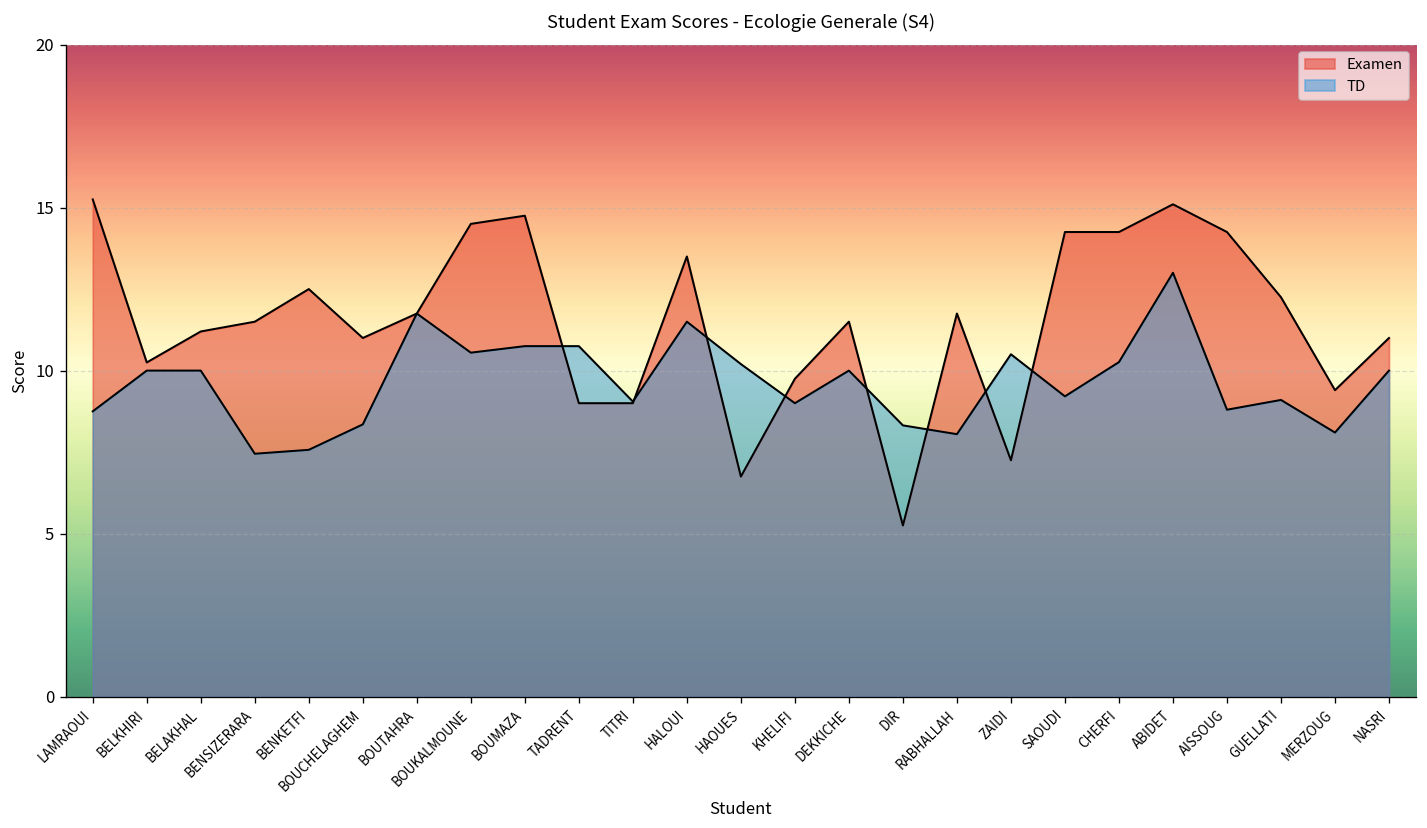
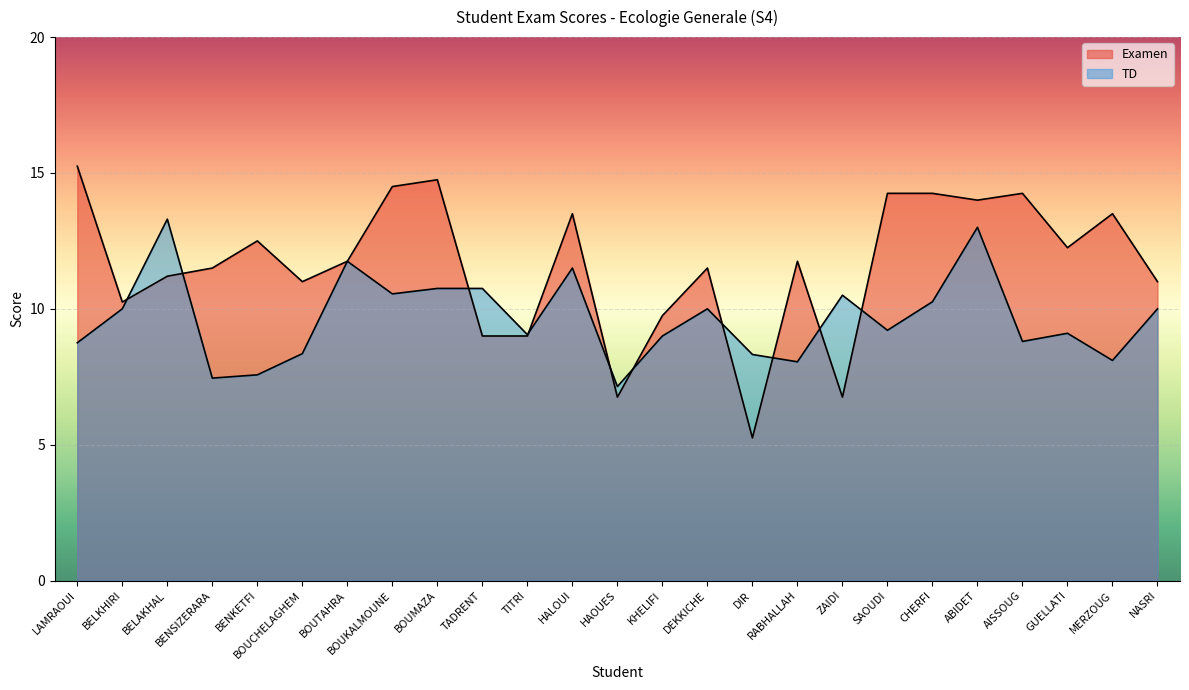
  {
    "Examen": {
      "LAMRAOUI": 15.3,
      "BELKHIRI": 10.3,
      "BELAKHAL": 11.2,
      "BENSIZERARA": 11.5,
      "BENKETFI": 12.5,
      "BOUCHELAGHEM": 11.0,
      "BOUKALMOUNE": 14.5,
      "BOUMAZA": 14.8,
      "TADRENT": 9.0,
      "HALOUI": 13.5,
      "HAOUES": 6.8,
      "KHELIFI": 9.8,
      "DEKKICHE": 11.5,
      "DIR": 5.3,
      "RABHALLAH": 11.8,
-     "ZAIDI": 7.3,
+     "ZAIDI": 6.8,
      "SAOUDI": 14.3,
      "CHERFI": 14.3,
-     "ABIDET": 15.1,
+     "ABIDET": 14.0,
      "AISSOUG": 14.3,
      "GUELLATI": 12.3,
-     "MERZOUG": 9.4,
+     "MERZOUG": 13.5,
      "NASRI": 11.0
    },
    "TD": {
      "LAMRAOUI": 8.8,
      "BELKHIRI": 10.0,
-     "BELAKHAL": 10.0,
+     "BELAKHAL": 13.3,
      "BENSIZERARA": 7.5,
      "BENKETFI": 7.6,
      "BOUCHELAGHEM": 8.4,
      "BOUKALMOUNE": 10.6,
      "BOUMAZA": 10.8,
      "TADRENT": 10.8,
      "HALOUI": 11.5,
-     "HAOUES": 10.2,
+     "HAOUES": 7.1,
      "KHELIFI": 9.0,
      "DEKKICHE": 10.0,
      "DIR": 8.3,
      "RABHALLAH": 8.1,
      "ZAIDI": 10.5,
      "SAOUDI": 9.2,
      "CHERFI": 10.3,
      "ABIDET": 13.0,
      "AISSOUG": 8.8,
      "GUELLATI": 9.1,
      "MERZOUG": 8.1,
      "NASRI": 10.0
    }
  }
